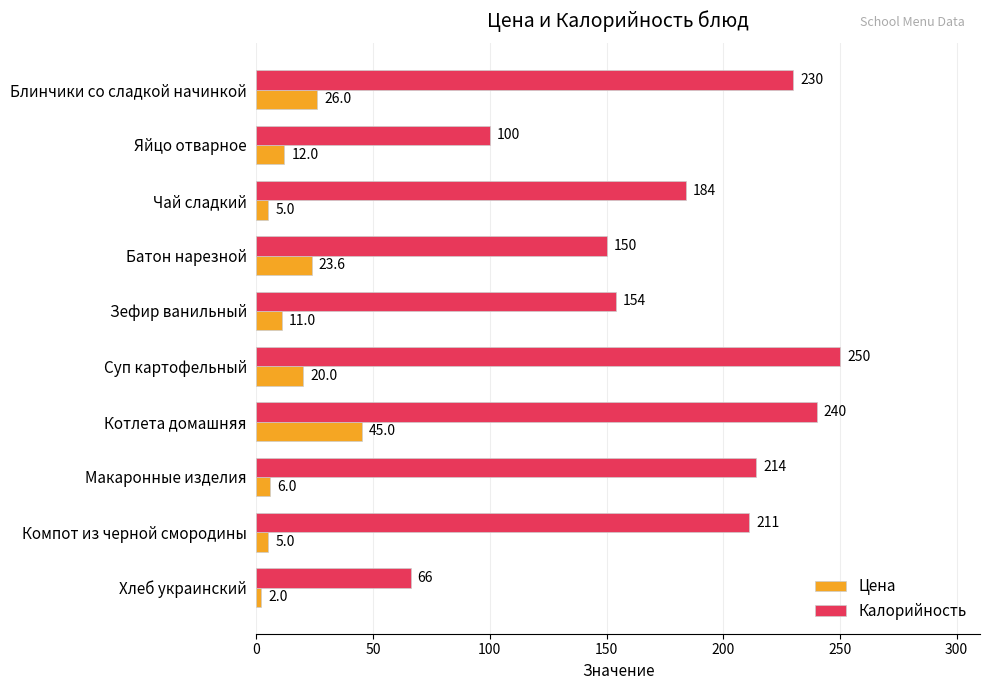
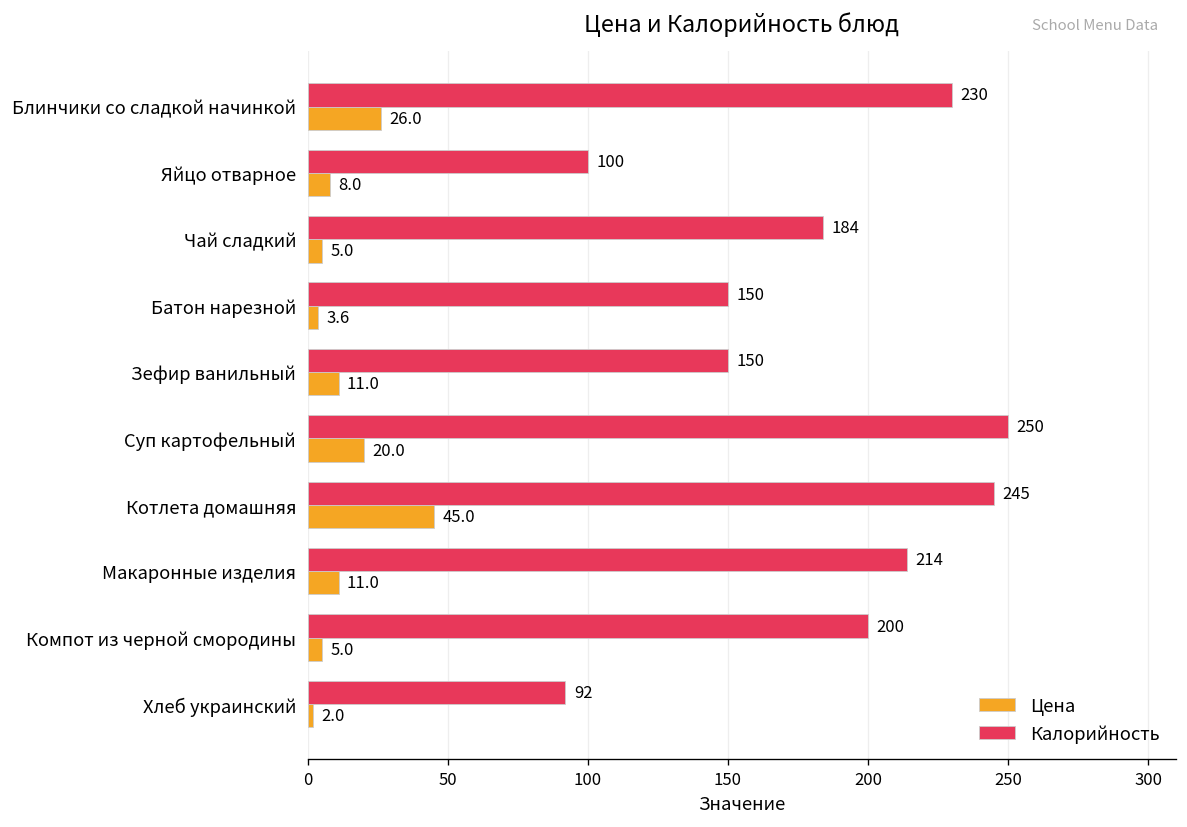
  {
    "Цена": {
      "Блинчики со сладкой начинкой": 26.0,
-     "Яйцо отварное": 12.0,
+     "Яйцо отварное": 8.0,
      "Чай сладкий": 5.0,
-     "Батон нарезной": 23.6,
+     "Батон нарезной": 3.6,
      "Зефир ванильный": 11.0,
      "Суп картофельный": 20.0,
      "Котлета домашняя": 45.0,
-     "Макаронные изделия": 6.0,
+     "Макаронные изделия": 11.0,
      "Компот из черной смородины": 5.0,
      "Хлеб украинский": 2.0
    },
    "Калорийность": {
      "Блинчики со сладкой начинкой": 230,
      "Яйцо отварное": 100,
      "Чай сладкий": 184,
      "Батон нарезной": 150,
-     "Зефир ванильный": 154,
+     "Зефир ванильный": 150,
      "Суп картофельный": 250,
-     "Котлета домашняя": 240,
+     "Котлета домашняя": 245,
      "Макаронные изделия": 214,
-     "Компот из черной смородины": 211,
-     "Хлеб украинский": 66
+     "Компот из черной смородины": 200,
+     "Хлеб украинский": 92
    }
  }
